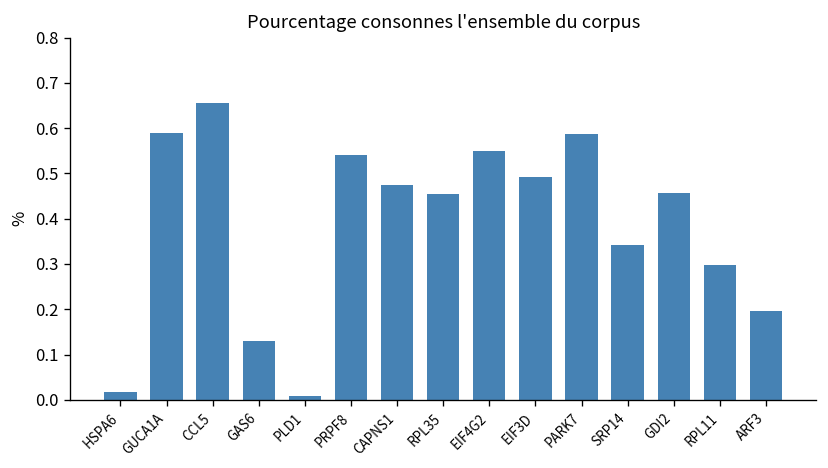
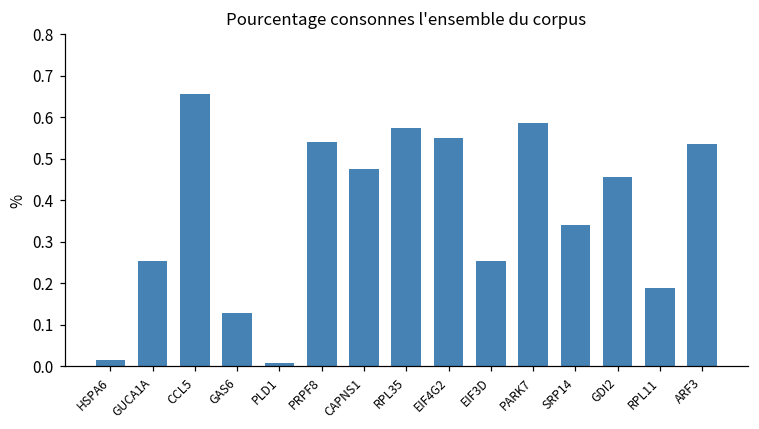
  {
    "HSPA6": 0.02,
-   "GUCA1A": 0.59,
+   "GUCA1A": 0.25,
    "CCL5": 0.66,
    "GAS6": 0.13,
    "PLD1": 0.01,
    "PRPF8": 0.54,
    "CAPNS1": 0.47,
-   "RPL35": 0.46,
+   "RPL35": 0.57,
    "EIF4G2": 0.55,
-   "EIF3D": 0.49,
+   "EIF3D": 0.25,
    "PARK7": 0.59,
    "SRP14": 0.34,
    "GDI2": 0.46,
-   "RPL11": 0.30,
-   "ARF3": 0.20
+   "RPL11": 0.19,
+   "ARF3": 0.54
  }
